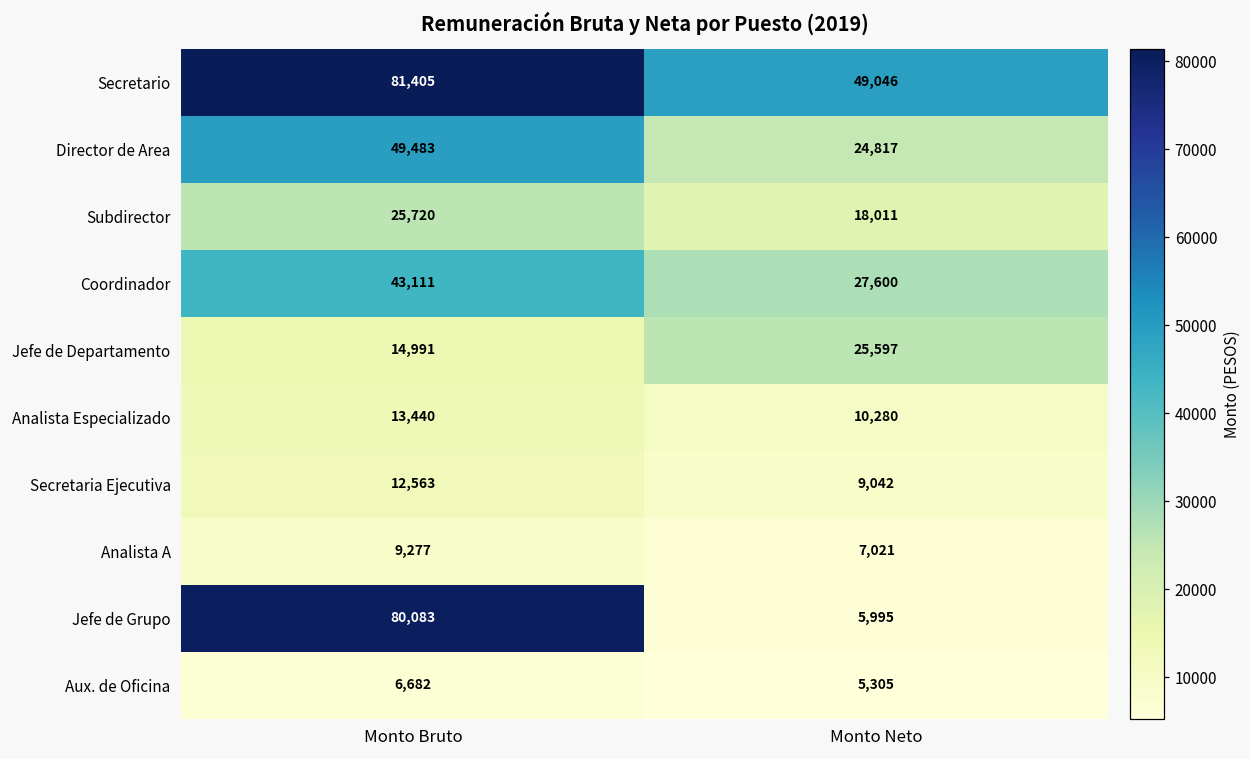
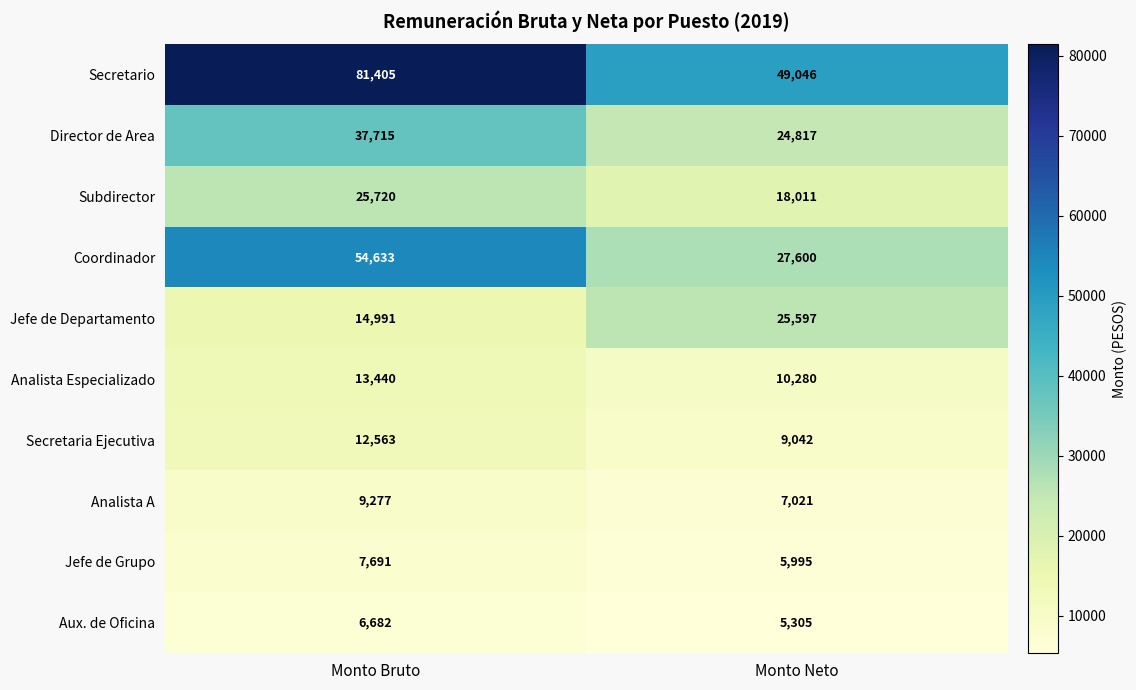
  {
    "Secretario": {
      "Monto Bruto": "81,405",
      "Monto Neto": "49,046"
    },
    "Director de Area": {
-     "Monto Bruto": "49,483",
+     "Monto Bruto": "37,715",
      "Monto Neto": "24,817"
    },
    "Subdirector": {
      "Monto Bruto": "25,720",
      "Monto Neto": "18,011"
    },
    "Coordinador": {
-     "Monto Bruto": "43,111",
+     "Monto Bruto": "54,633",
      "Monto Neto": "27,600"
    },
    "Jefe de Departamento": {
      "Monto Bruto": "14,991",
      "Monto Neto": "25,597"
    },
    "Analista Especializado": {
      "Monto Bruto": "13,440",
      "Monto Neto": "10,280"
    },
    "Secretaria Ejecutiva": {
      "Monto Bruto": "12,563",
      "Monto Neto": "9,042"
    },
    "Analista A": {
      "Monto Bruto": "9,277",
      "Monto Neto": "7,021"
    },
    "Jefe de Grupo": {
-     "Monto Bruto": "80,083",
+     "Monto Bruto": "7,691",
      "Monto Neto": "5,995"
    },
    "Aux. de Oficina": {
      "Monto Bruto": "6,682",
      "Monto Neto": "5,305"
    }
  }
